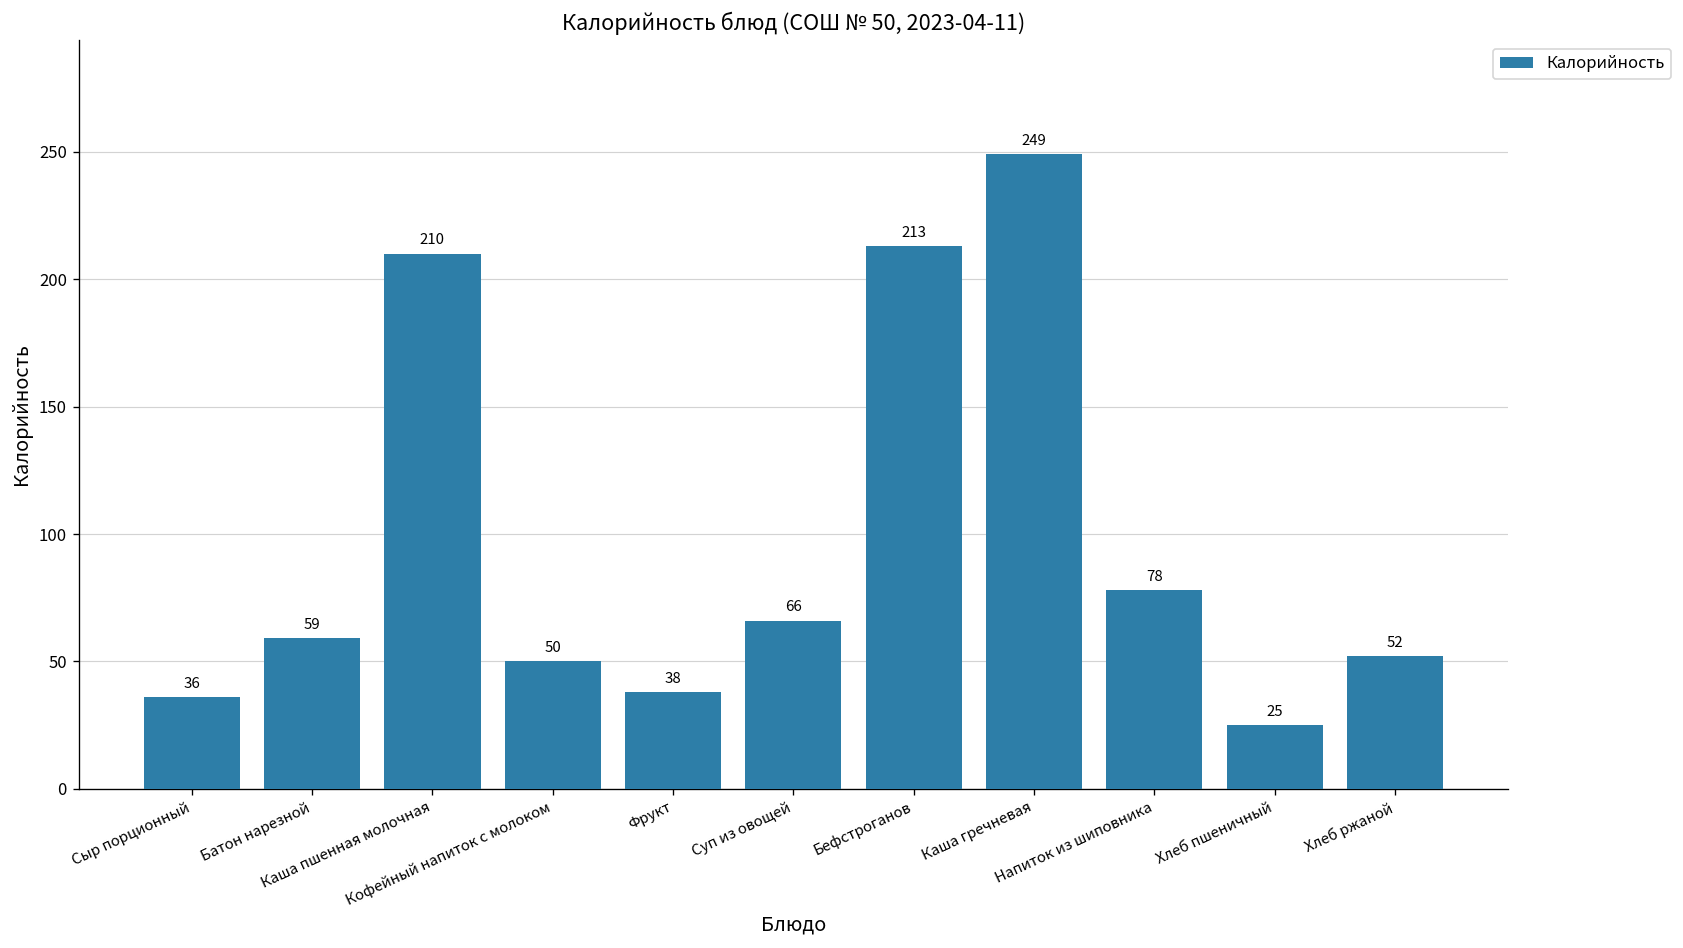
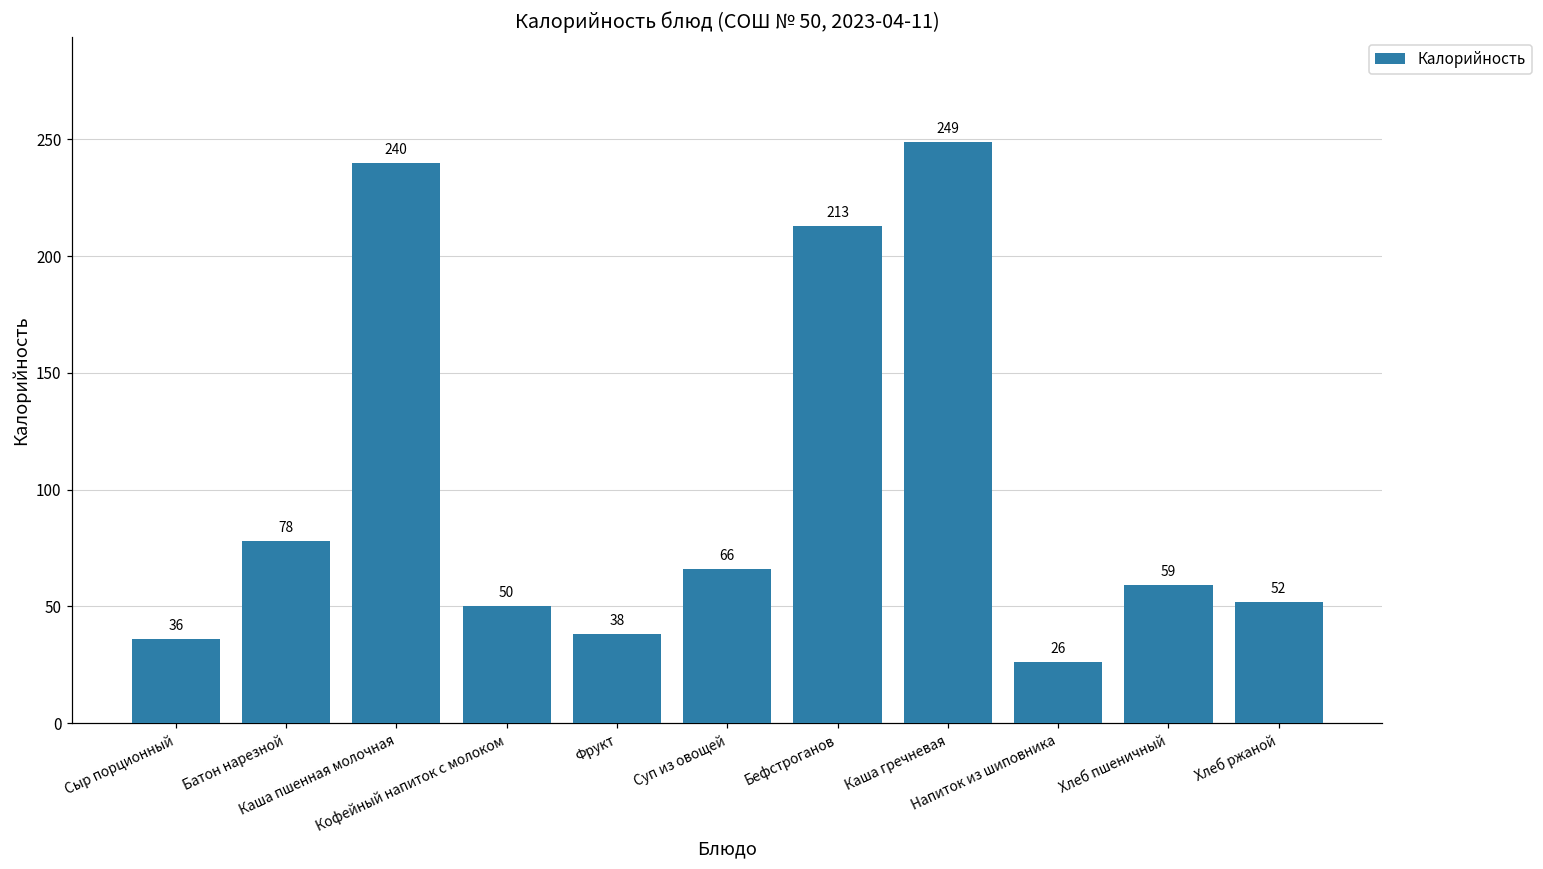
  {
    "Сыр порционный": 36,
-   "Батон нарезной": 59,
-   "Каша пшенная молочная": 210,
+   "Батон нарезной": 78,
+   "Каша пшенная молочная": 240,
    "Кофейный напиток с молоком": 50,
    "Фрукт": 38,
    "Суп из овощей": 66,
    "Бефстроганов": 213,
    "Каша гречневая": 249,
-   "Напиток из шиповника": 78,
-   "Хлеб пшеничный": 25,
+   "Напиток из шиповника": 26,
+   "Хлеб пшеничный": 59,
    "Хлеб ржаной": 52
  }
